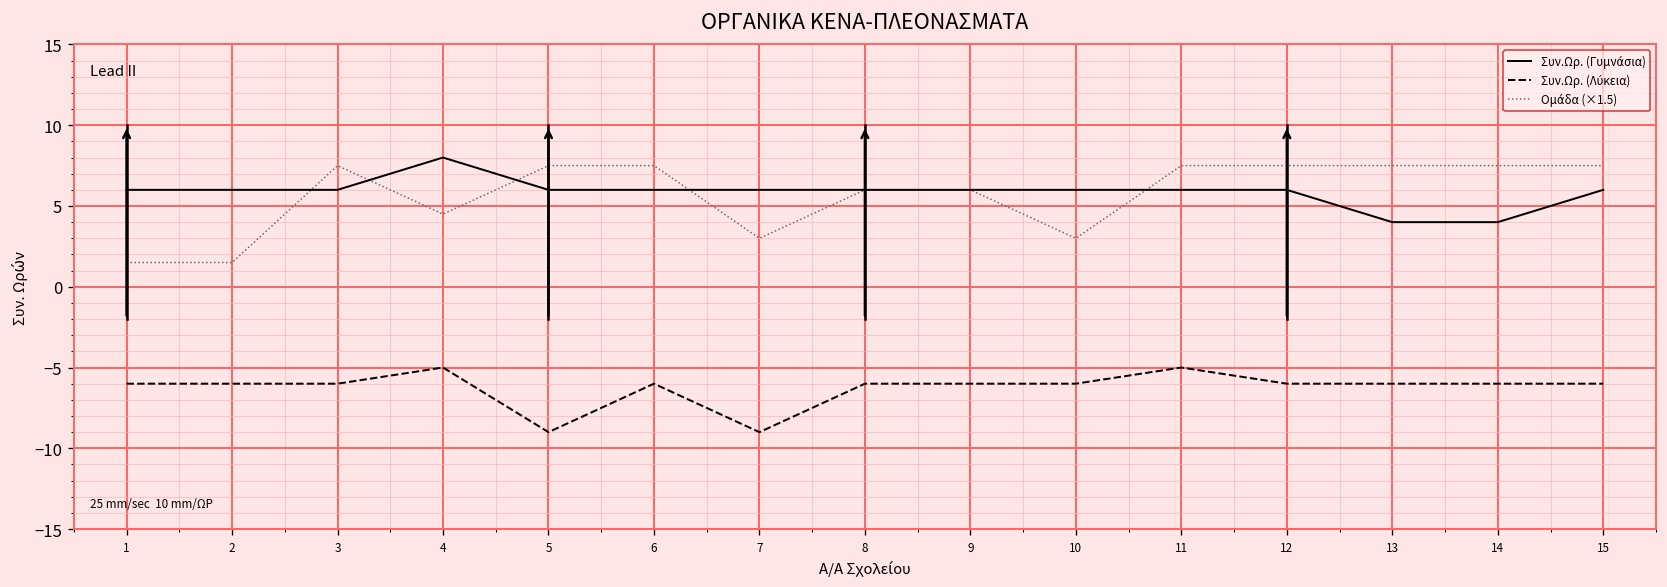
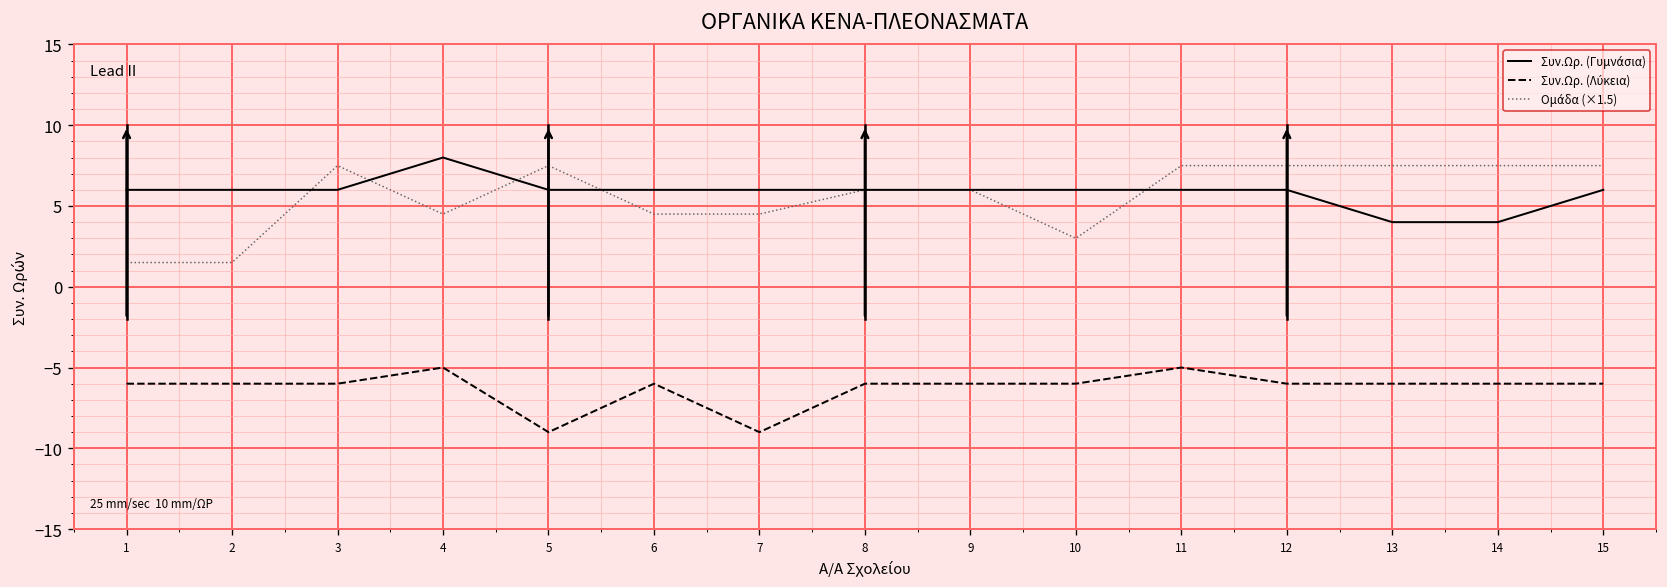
  {
    "Ομάδα (×1.5)": {
      "1": 1.5,
      "2": 1.5,
      "3": 7.5,
      "4": 4.5,
      "5": 7.5,
-     "6": 7.5,
-     "7": 3.0,
+     "6": 4.5,
+     "7": 4.5,
      "10": 3.0,
      "11": 7.5,
      "12": 7.5,
      "13": 7.5,
      "14": 7.5,
      "15": 7.5
    }
  }
